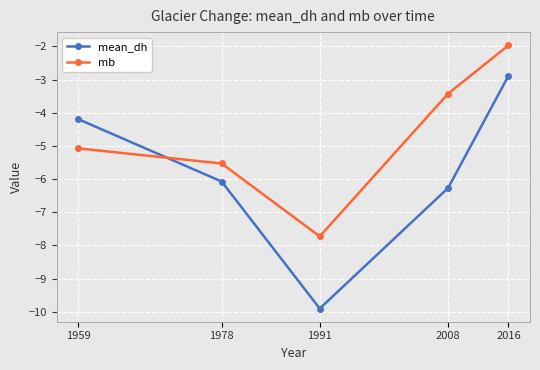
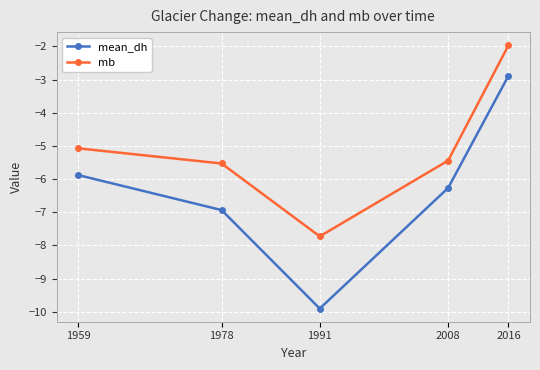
  {
    "mean_dh": {
-     "1959": -4.2,
-     "1978": -6.1,
+     "1959": -5.9,
+     "1978": -6.9,
      "1991": -9.9,
      "2008": -6.3,
      "2016": -2.9
    },
    "mb": {
      "1959": -5.1,
      "1978": -5.5,
      "1991": -7.7,
-     "2008": -3.4,
+     "2008": -5.4,
      "2016": -2.0
    }
  }
